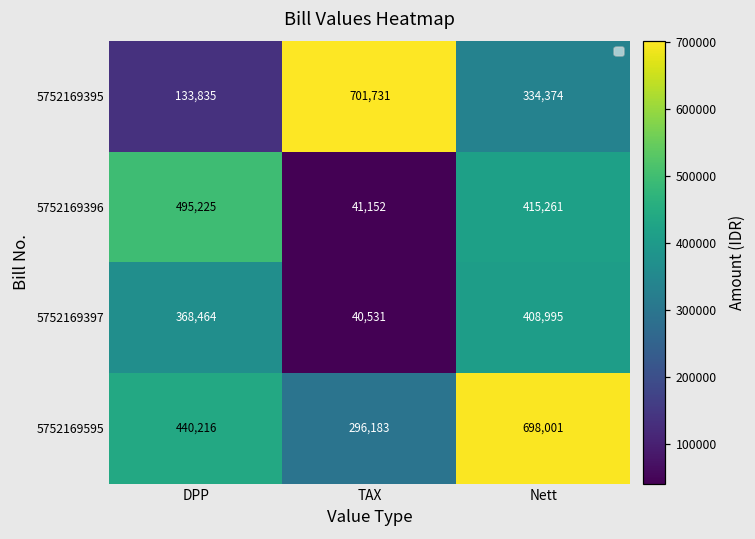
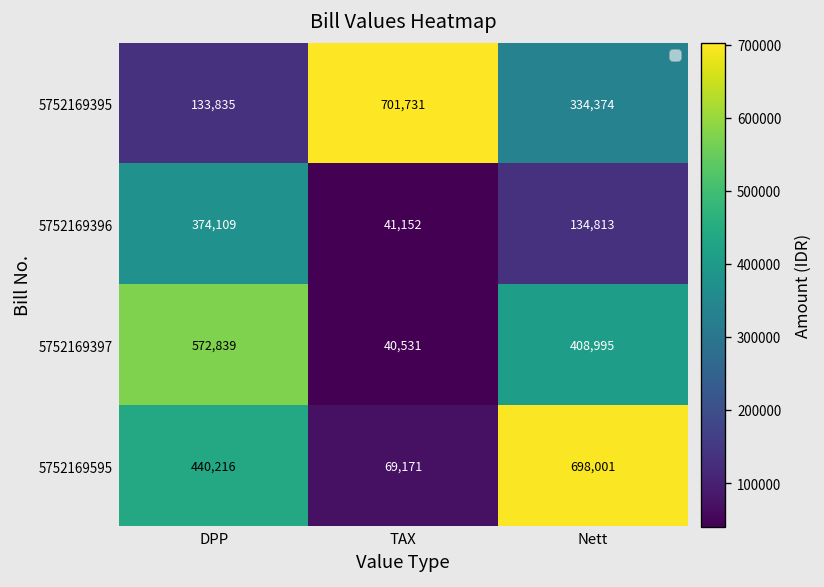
  {
    "5752169395": {
      "DPP": "133,835",
      "TAX": "701,731",
      "Nett": "334,374"
    },
    "5752169396": {
-     "DPP": "495,225",
+     "DPP": "374,109",
      "TAX": "41,152",
-     "Nett": "415,261"
+     "Nett": "134,813"
    },
    "5752169397": {
-     "DPP": "368,464",
+     "DPP": "572,839",
      "TAX": "40,531",
      "Nett": "408,995"
    },
    "5752169595": {
      "DPP": "440,216",
-     "TAX": "296,183",
+     "TAX": "69,171",
      "Nett": "698,001"
    }
  }
